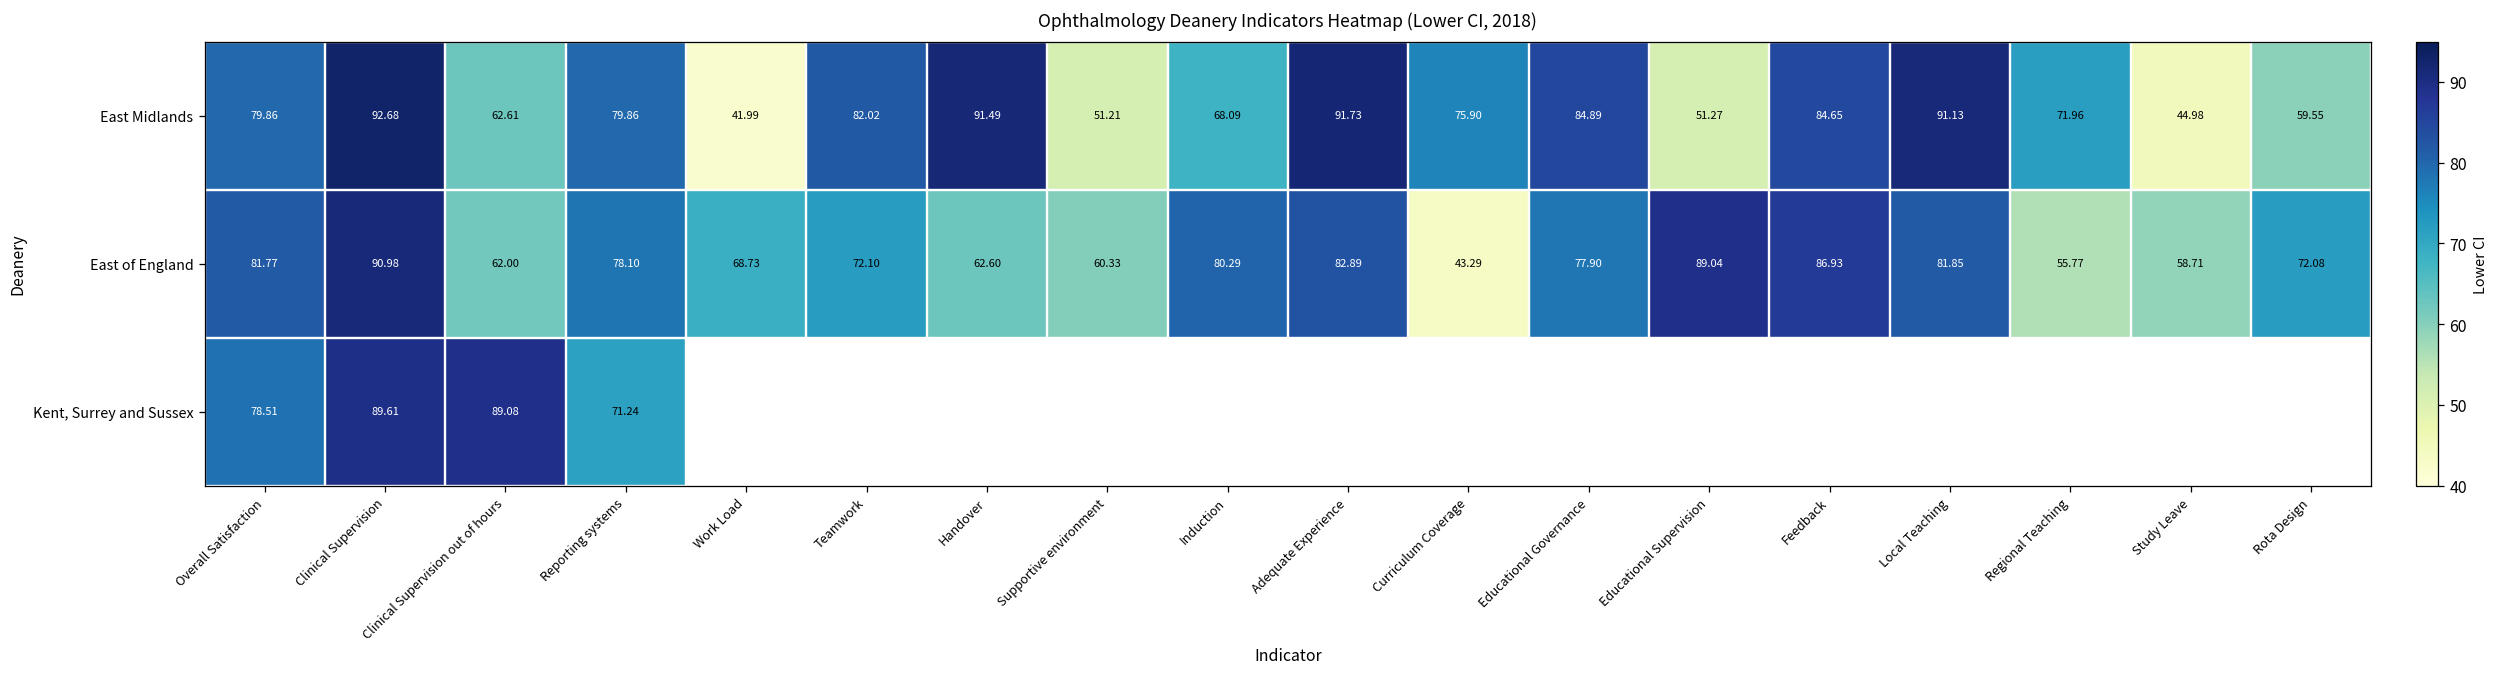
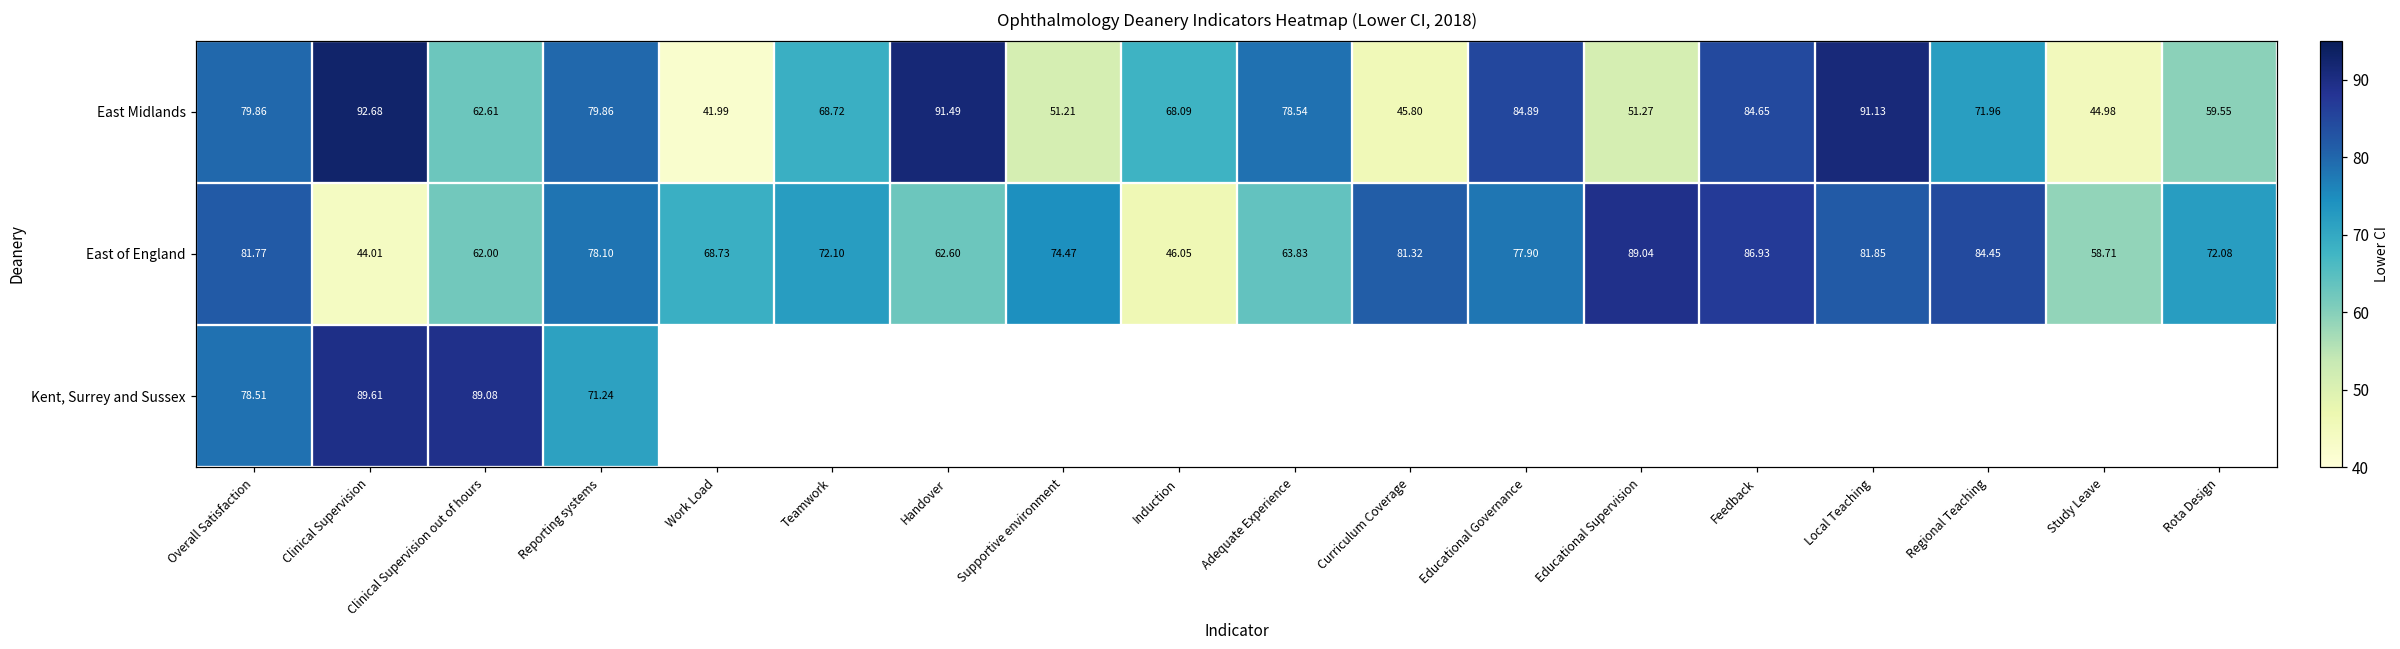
  {
    "East Midlands": {
      "Overall Satisfaction": 79.86,
      "Clinical Supervision": 92.68,
      "Clinical Supervision out of hours": 62.61,
      "Reporting systems": 79.86,
      "Work Load": 41.99,
-     "Teamwork": 82.02,
+     "Teamwork": 68.72,
      "Handover": 91.49,
      "Supportive environment": 51.21,
      "Induction": 68.09,
-     "Adequate Experience": 91.73,
-     "Curriculum Coverage": 75.90,
+     "Adequate Experience": 78.54,
+     "Curriculum Coverage": 45.80,
      "Educational Governance": 84.89,
      "Educational Supervision": 51.27,
      "Feedback": 84.65,
      "Local Teaching": 91.13,
      "Regional Teaching": 71.96,
      "Study Leave": 44.98,
      "Rota Design": 59.55
    },
    "East of England": {
      "Overall Satisfaction": 81.77,
-     "Clinical Supervision": 90.98,
+     "Clinical Supervision": 44.01,
      "Clinical Supervision out of hours": 62.00,
      "Reporting systems": 78.10,
      "Work Load": 68.73,
      "Teamwork": 72.10,
      "Handover": 62.60,
-     "Supportive environment": 60.33,
-     "Induction": 80.29,
-     "Adequate Experience": 82.89,
-     "Curriculum Coverage": 43.29,
+     "Supportive environment": 74.47,
+     "Induction": 46.05,
+     "Adequate Experience": 63.83,
+     "Curriculum Coverage": 81.32,
      "Educational Governance": 77.90,
      "Educational Supervision": 89.04,
      "Feedback": 86.93,
      "Local Teaching": 81.85,
-     "Regional Teaching": 55.77,
+     "Regional Teaching": 84.45,
      "Study Leave": 58.71,
      "Rota Design": 72.08
    },
    "Kent, Surrey and Sussex": {
      "Overall Satisfaction": 78.51,
      "Clinical Supervision": 89.61,
      "Clinical Supervision out of hours": 89.08,
      "Reporting systems": 71.24
    }
  }
